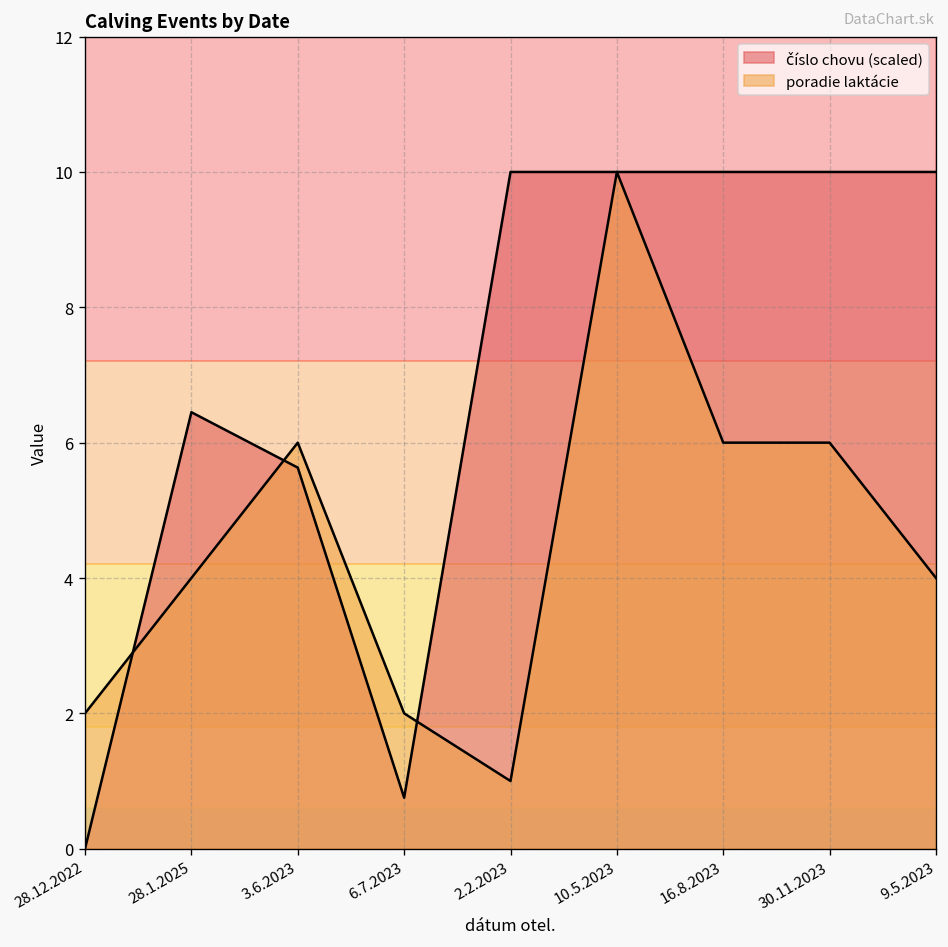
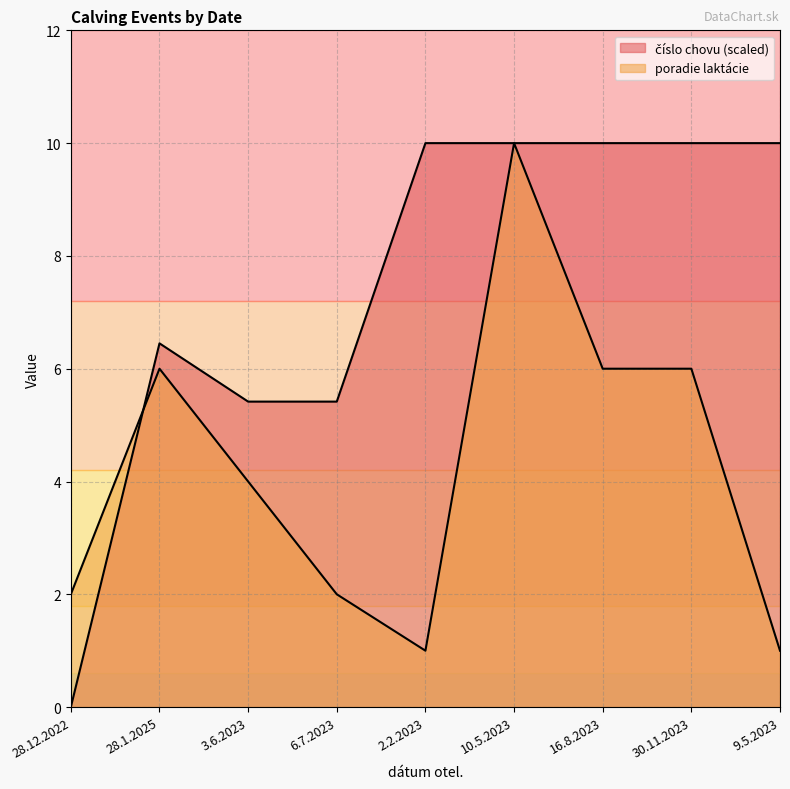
  {
    "číslo chovu (scaled)": {
      "28.12.2022": 0.0,
      "28.1.2025": 6.4,
-     "3.6.2023": 5.6,
-     "6.7.2023": 0.8,
+     "3.6.2023": 5.4,
+     "6.7.2023": 5.4,
      "2.2.2023": 10.0,
      "16.8.2023": 10.0,
      "30.11.2023": 10.0,
      "9.5.2023": 10.0
    },
    "poradie laktácie": {
      "28.12.2022": 2,
-     "28.1.2025": 4,
-     "3.6.2023": 6,
+     "28.1.2025": 6,
+     "3.6.2023": 4,
      "6.7.2023": 2,
      "2.2.2023": 1,
      "16.8.2023": 6,
      "30.11.2023": 6,
-     "9.5.2023": 4
+     "9.5.2023": 1
    }
  }
